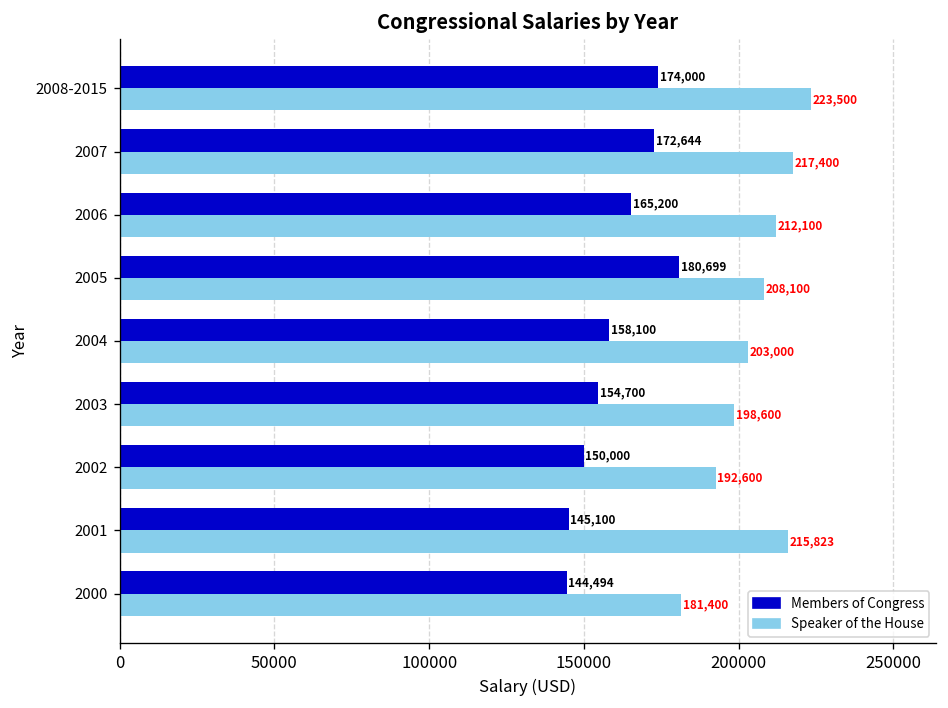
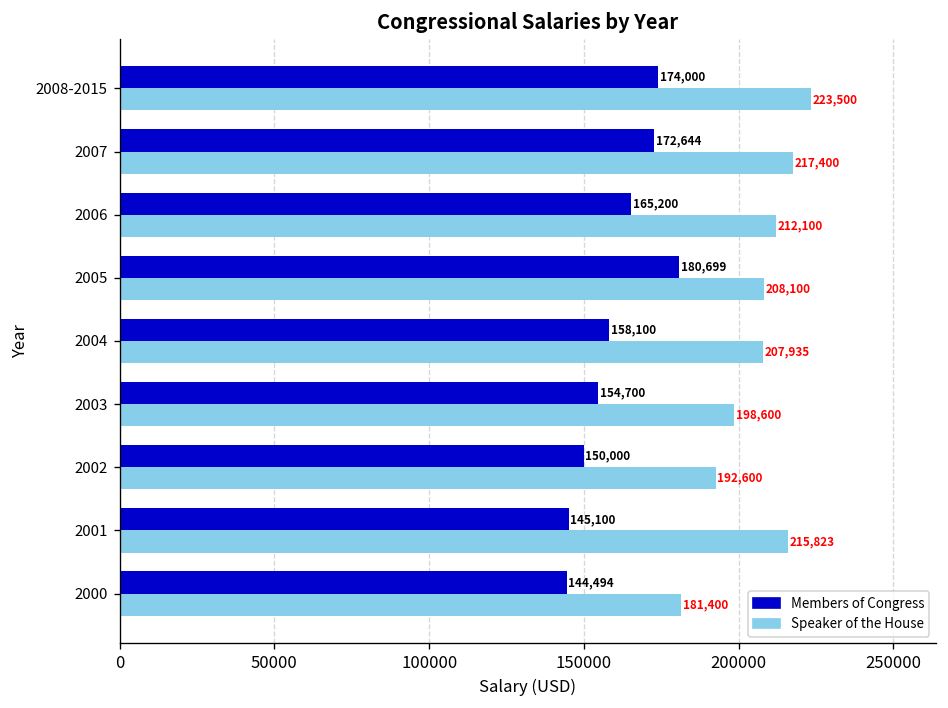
  {
    "Members of Congress": {
      "2008-2015": "174,000",
      "2007": "172,644",
      "2006": "165,200",
      "2005": "180,699",
      "2004": "158,100",
      "2003": "154,700",
      "2002": "150,000",
      "2001": "145,100",
      "2000": "144,494"
    },
    "Speaker of the House": {
      "2008-2015": "223,500",
      "2007": "217,400",
      "2006": "212,100",
      "2005": "208,100",
-     "2004": "203,000",
+     "2004": "207,935",
      "2003": "198,600",
      "2002": "192,600",
      "2001": "215,823",
      "2000": "181,400"
    }
  }
